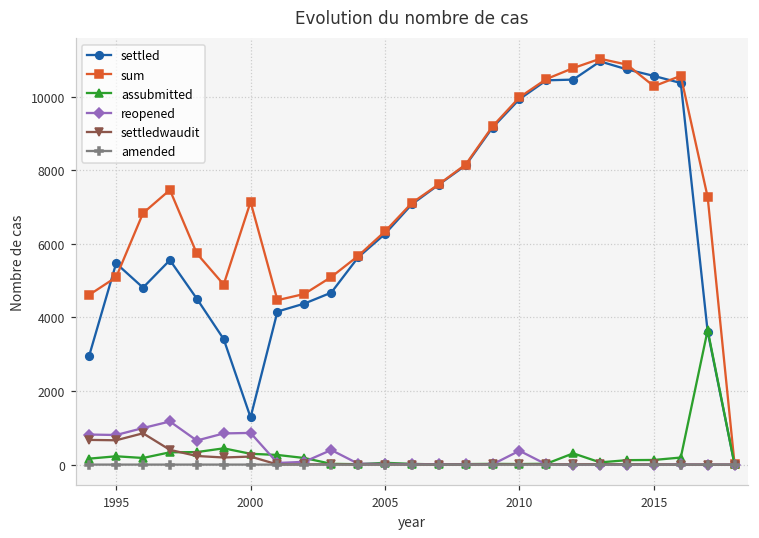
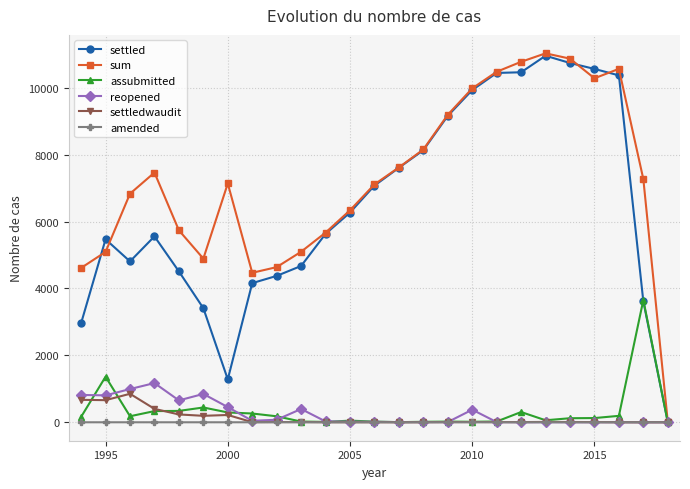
  {
    "settled": {
      "1995": 5500,
      "2000": 1300,
      "2015": 10600
    },
    "sum": {
      "1995": 5100,
      "2000": 7100,
      "2015": 10300
    },
    "assubmitted": {
-     "1995": 200,
+     "1995": 1400,
      "2000": 300,
      "2015": 100
    },
    "reopened": {
      "1995": 800,
-     "2000": 900,
+     "2000": 500,
      "2010": 400
    },
    "settledwaudit": {
      "1995": 700,
      "2000": 200
    },
    "amended": {
      "1995": 0,
      "2000": 0
    }
  }
